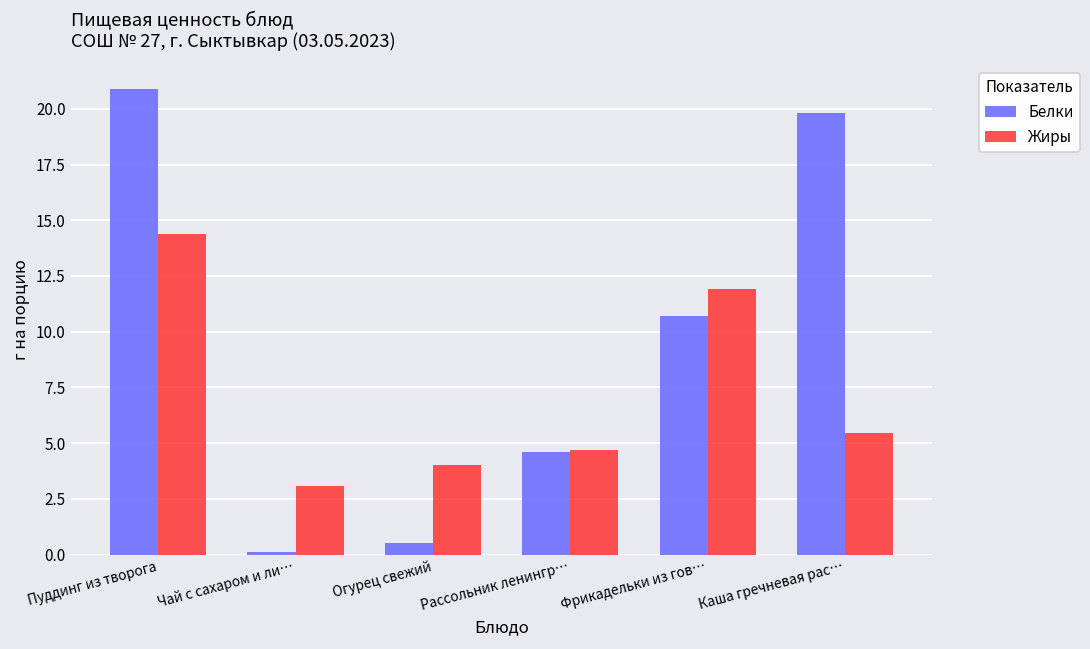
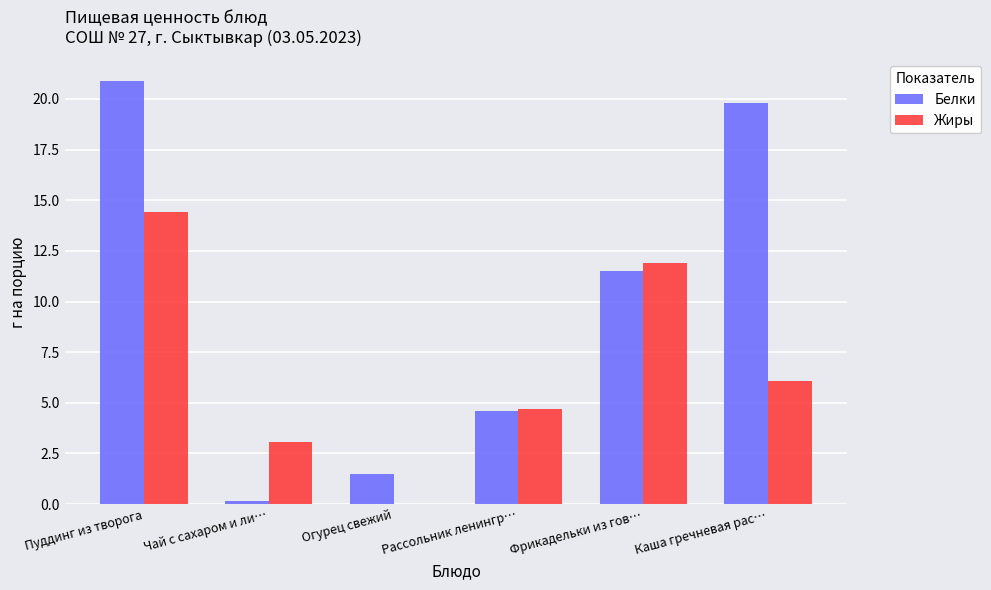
  {
    "Белки": {
      "Пуддинг из творога": 20.9,
      "Чай с сахаром и ли…": 0.1,
-     "Огурец свежий": 0.5,
+     "Огурец свежий": 1.5,
      "Рассольник ленингр…": 4.6,
-     "Фрикадельки из гов…": 10.7,
+     "Фрикадельки из гов…": 11.5,
      "Каша гречневая рас…": 19.8
    },
    "Жиры": {
      "Пуддинг из творога": 14.4,
      "Чай с сахаром и ли…": 3.1,
-     "Огурец свежий": 4.0,
+     "Огурец свежий": 0.0,
      "Рассольник ленингр…": 4.7,
      "Фрикадельки из гов…": 11.9,
-     "Каша гречневая рас…": 5.5
+     "Каша гречневая рас…": 6.1
    }
  }
